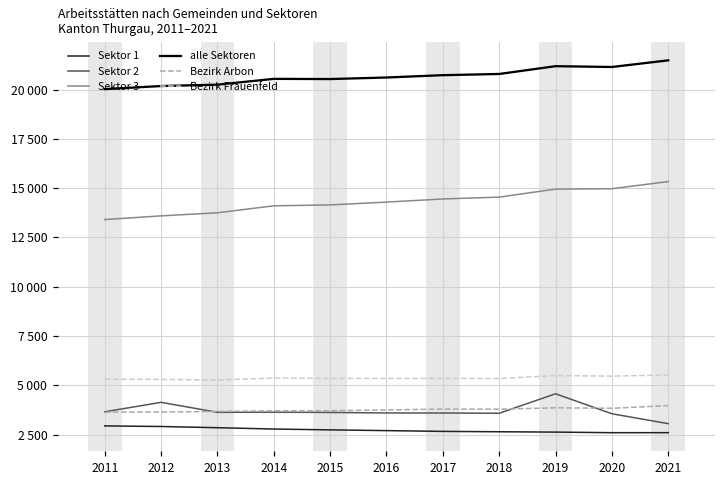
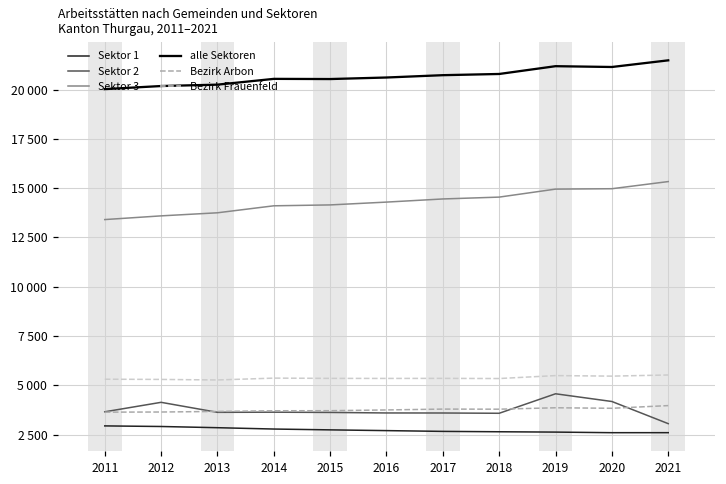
  {
    "Sektor 2": {
      "2012": 4100,
      "2016": 3600,
      "2017": 3600,
      "2018": 3600,
      "2019": 4600,
-     "2020": 3600,
+     "2020": 4200,
      "2021": 3100
    }
  }
